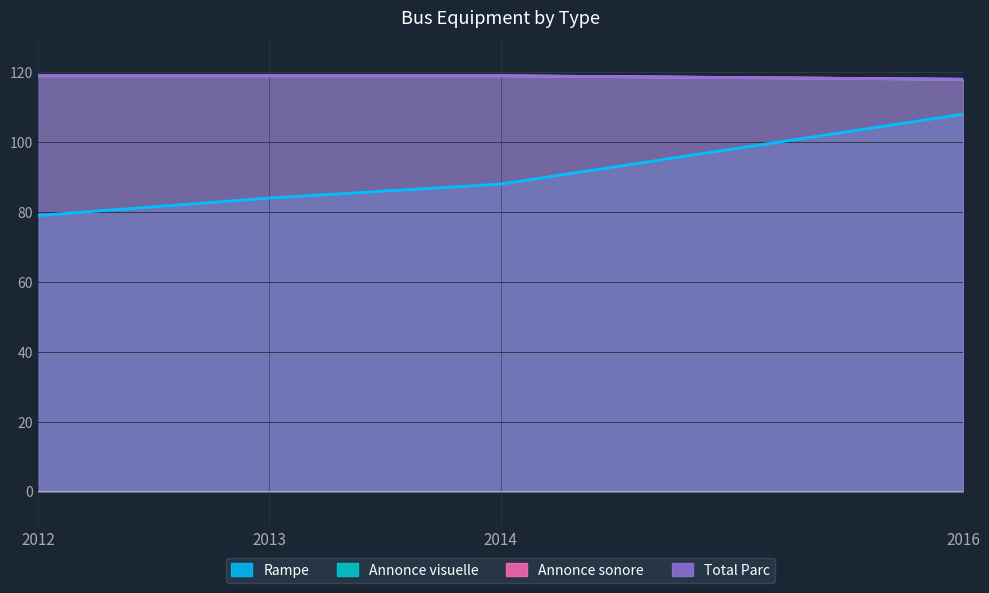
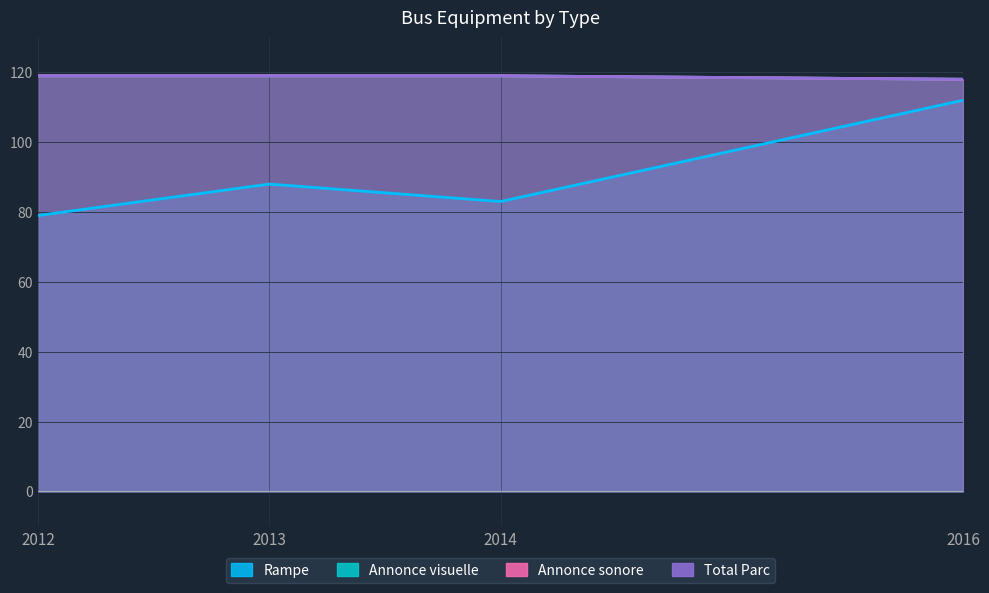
  {
    "Rampe": {
      "2012": 79,
-     "2013": 84,
-     "2014": 88,
-     "2016": 108
+     "2013": 88,
+     "2014": 83,
+     "2016": 112
    },
    "Total Parc": {
      "2012": 119,
      "2013": 119,
      "2014": 119,
      "2016": 118
    }
  }
